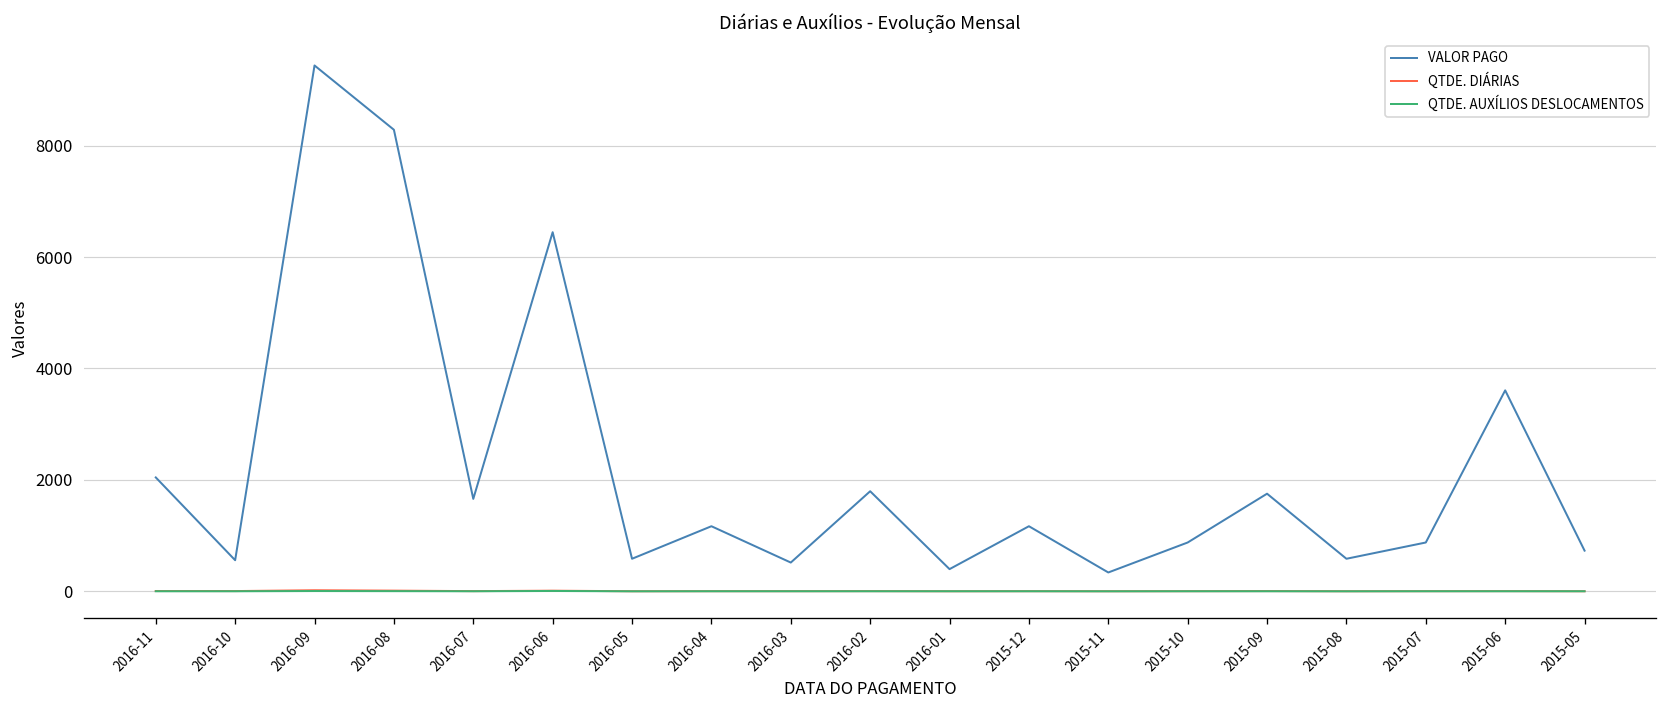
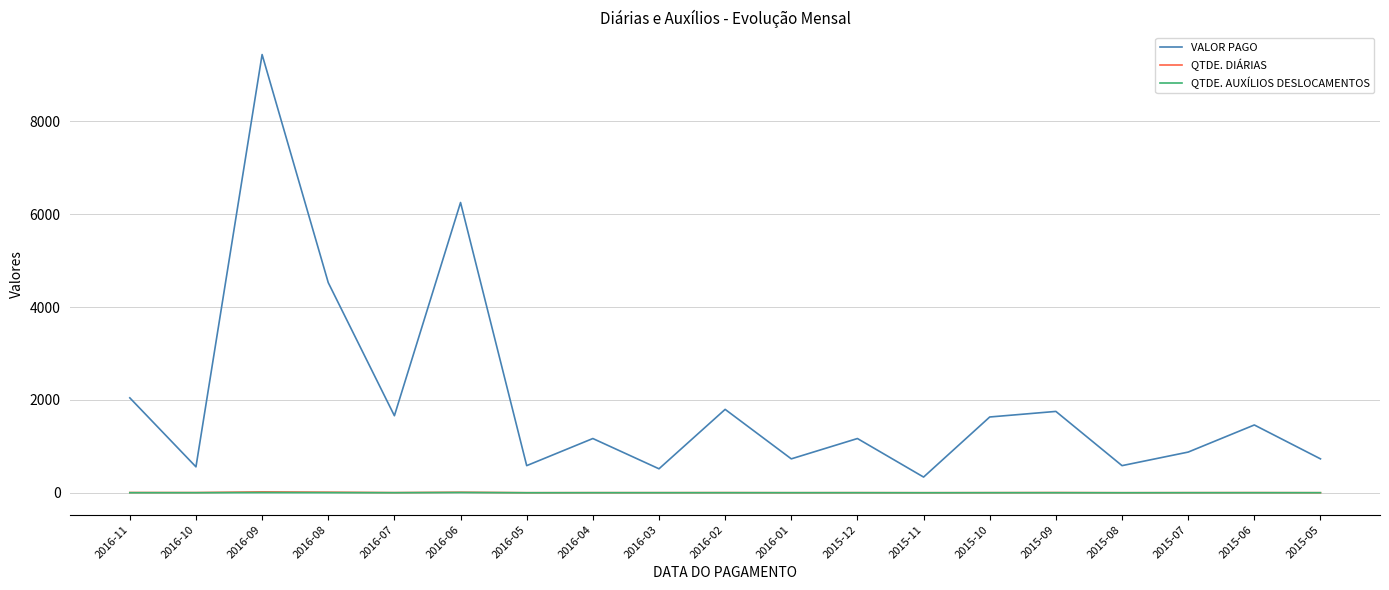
  {
    "VALOR PAGO": {
      "2016-11": 2000,
      "2016-10": 600,
      "2016-09": 9400,
-     "2016-08": 8300,
+     "2016-08": 4500,
      "2016-07": 1700,
-     "2016-06": 6400,
+     "2016-06": 6300,
      "2016-05": 600,
      "2016-04": 1200,
      "2016-03": 500,
      "2016-02": 1800,
-     "2016-01": 400,
+     "2016-01": 700,
      "2015-12": 1200,
      "2015-11": 300,
-     "2015-10": 900,
+     "2015-10": 1600,
      "2015-09": 1800,
      "2015-08": 600,
      "2015-07": 900,
-     "2015-06": 3600,
+     "2015-06": 1500,
      "2015-05": 700
    }
  }
